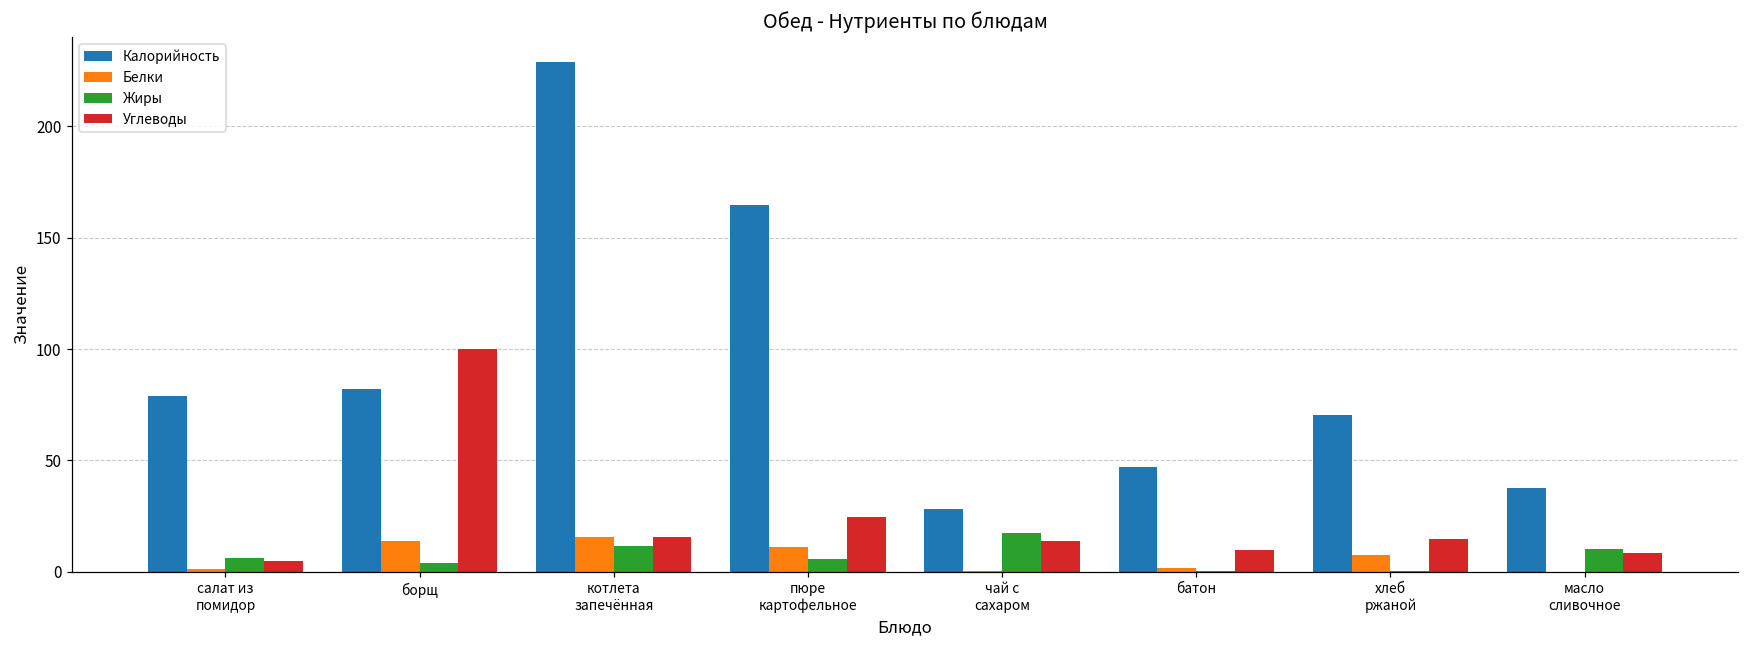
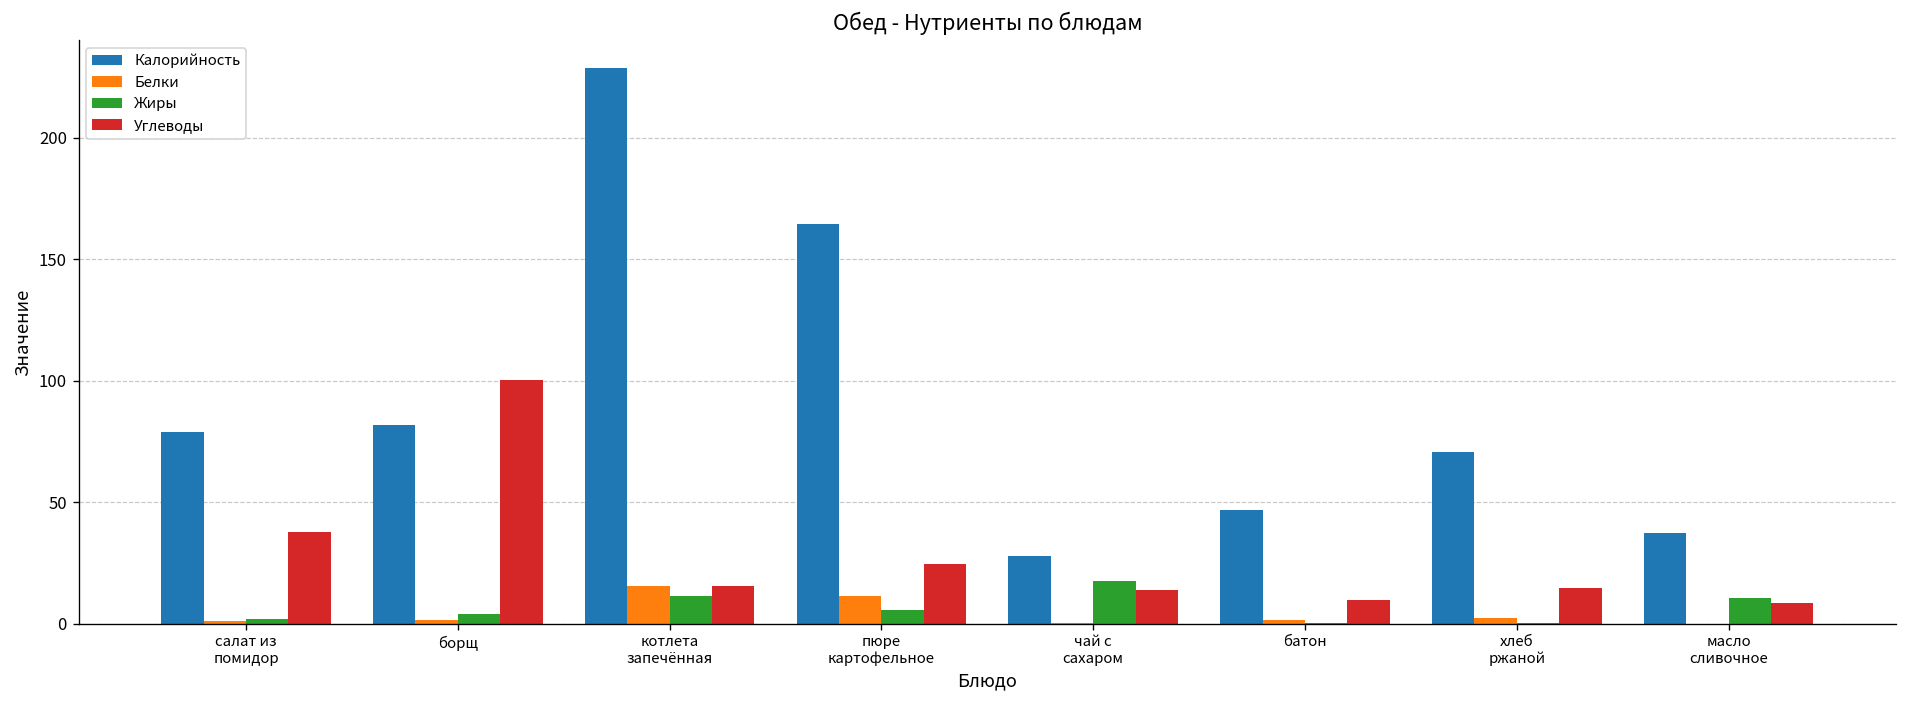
  {
    "Калорийность": {
      "салат из помидор": 79,
      "борщ": 82,
      "котлета запечённая": 229,
      "пюре картофельное": 165,
      "чай с сахаром": 28,
      "батон": 47,
      "хлеб ржаной": 71,
      "масло сливочное": 38
    },
    "Белки": {
-     "борщ": 14,
+     "борщ": 1,
      "котлета запечённая": 16,
      "пюре картофельное": 11,
      "батон": 2,
-     "хлеб ржаной": 7,
+     "хлеб ржаной": 2,
      "масло сливочное": 0
    },
    "Жиры": {
-     "салат из помидор": 6,
+     "салат из помидор": 2,
      "борщ": 4,
      "котлета запечённая": 12,
      "пюре картофельное": 6,
      "чай с сахаром": 18,
      "масло сливочное": 10
    },
    "Углеводы": {
-     "салат из помидор": 5,
+     "салат из помидор": 38,
      "борщ": 100,
      "котлета запечённая": 16,
      "пюре картофельное": 25,
      "чай с сахаром": 14,
      "батон": 10,
      "хлеб ржаной": 15,
      "масло сливочное": 8
    }
  }
